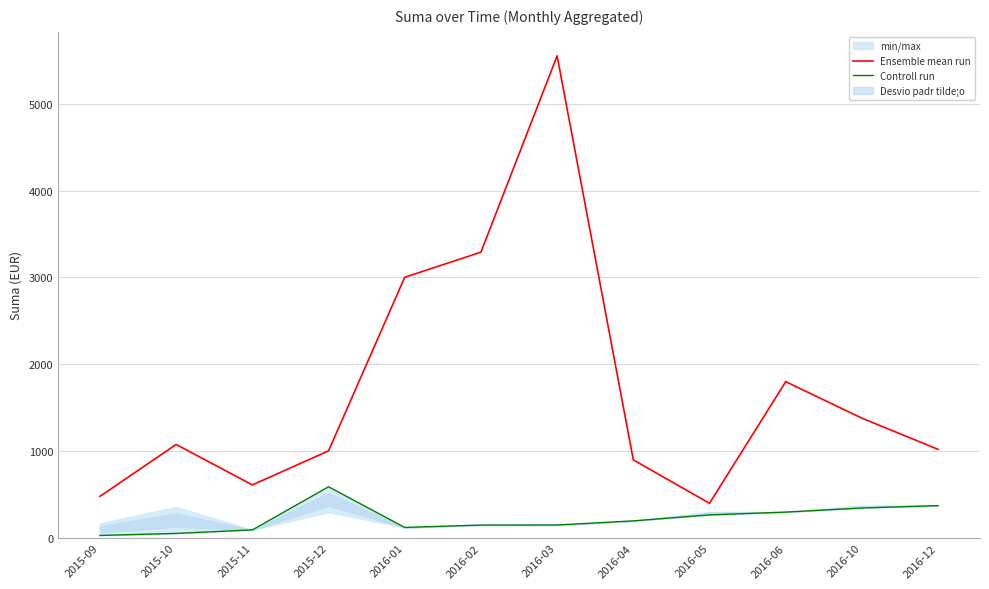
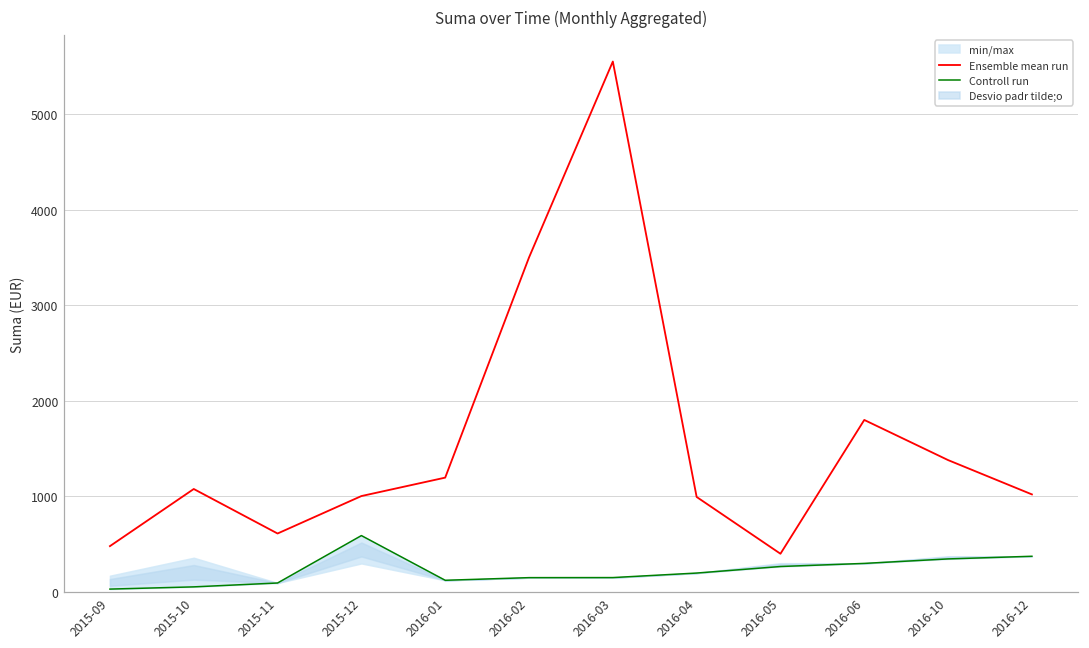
  {
    "Ensemble mean run": {
      "2015-09": 500,
      "2015-10": 1100,
      "2015-11": 600,
      "2015-12": 1000,
-     "2016-01": 3000,
-     "2016-02": 3300,
+     "2016-01": 1200,
+     "2016-02": 3500,
      "2016-03": 5600,
-     "2016-04": 900,
+     "2016-04": 1000,
      "2016-05": 400,
      "2016-06": 1800,
      "2016-10": 1400,
      "2016-12": 1000
    },
    "Controll run": {
      "2015-09": 0,
      "2015-10": 100
    }
  }
